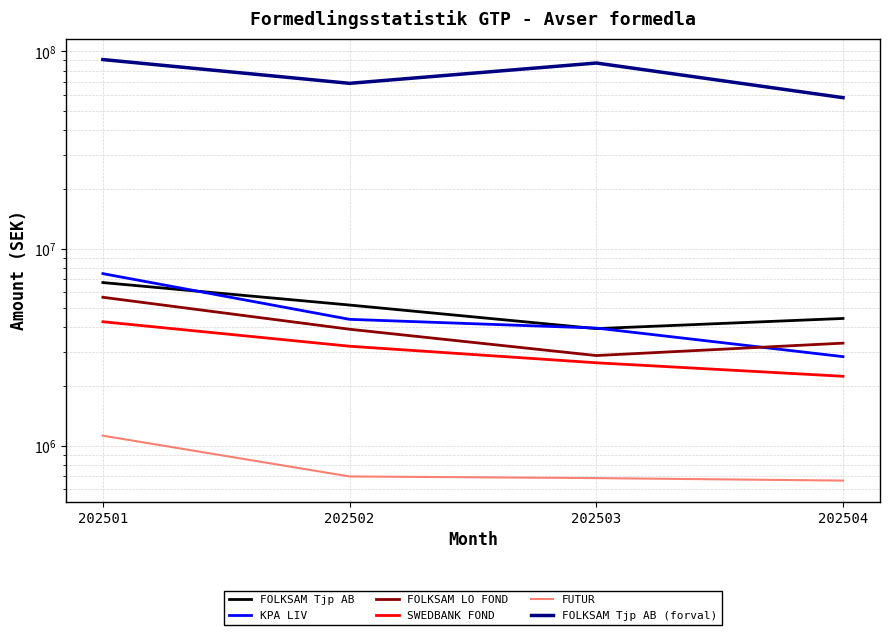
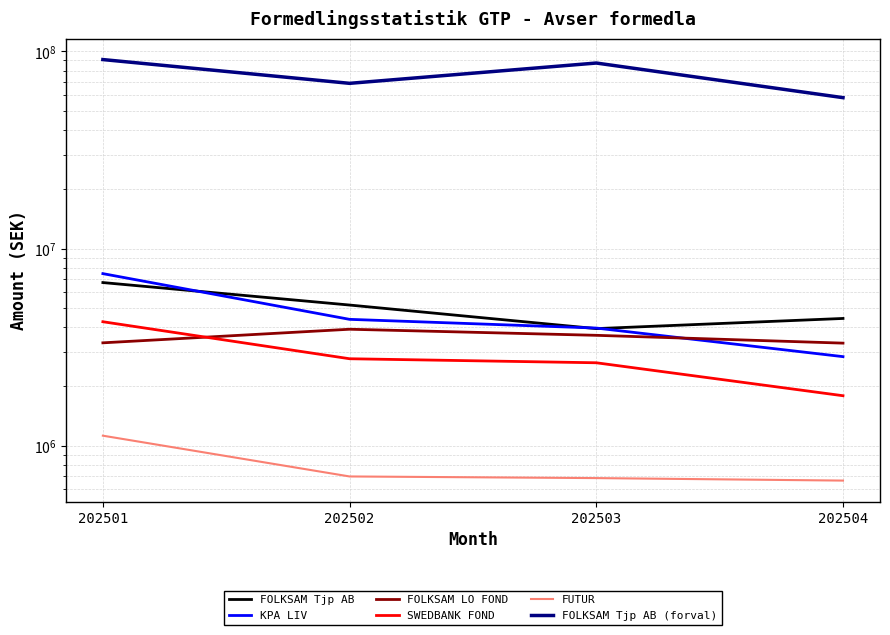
  {
    "FOLKSAM Tjp AB": {
      "202501": 6700000,
      "202502": 5200000,
      "202504": 4400000
    },
    "KPA LIV": {
      "202501": 7500000,
      "202502": 4400000,
      "202504": 2800000
    },
    "FOLKSAM LO FOND": {
-     "202501": 5700000,
+     "202501": 3300000,
      "202502": 3900000,
-     "202503": 2900000,
+     "202503": 3600000,
      "202504": 3300000
    },
    "SWEDBANK FOND": {
      "202501": 4300000,
-     "202502": 3200000,
+     "202502": 2800000,
      "202503": 2600000,
-     "202504": 2200000
+     "202504": 1800000
    },
    "FUTUR": {
      "202501": 1100000,
      "202502": 700000,
      "202503": 680000,
      "202504": 660000
    },
    "FOLKSAM Tjp AB (forval)": {
      "202501": 90000000,
      "202502": 69000000,
      "202503": 90000000,
      "202504": 58000000
    }
  }
